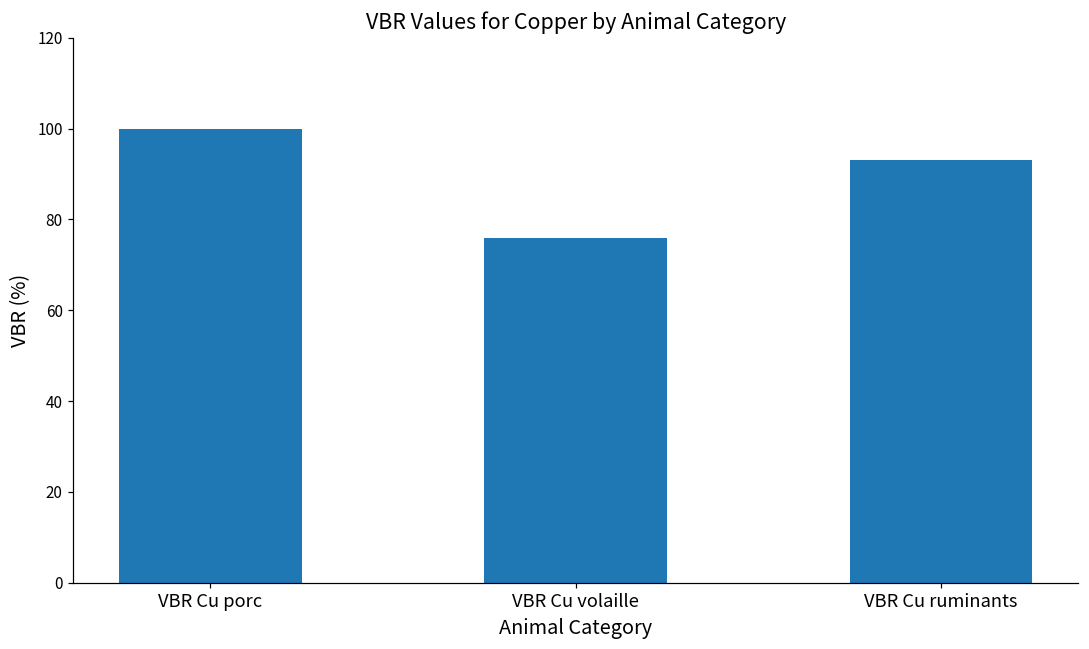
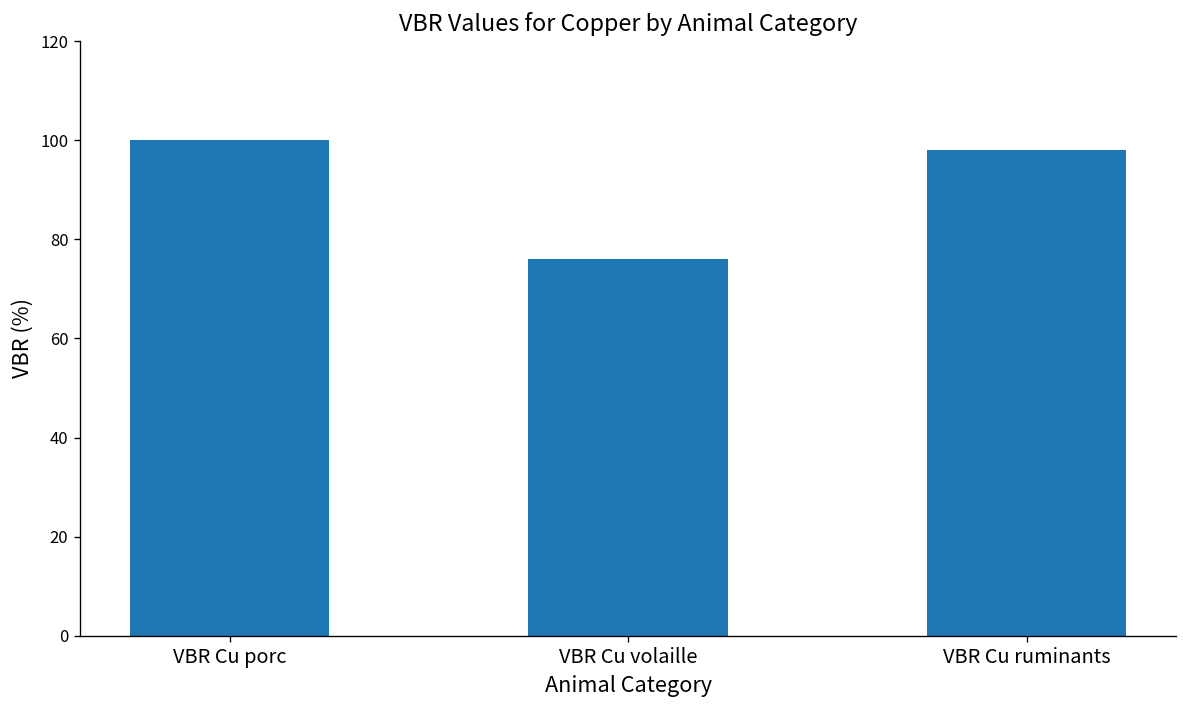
  {
    "VBR Cu porc": 100,
    "VBR Cu volaille": 76,
-   "VBR Cu ruminants": 93
+   "VBR Cu ruminants": 98
  }
